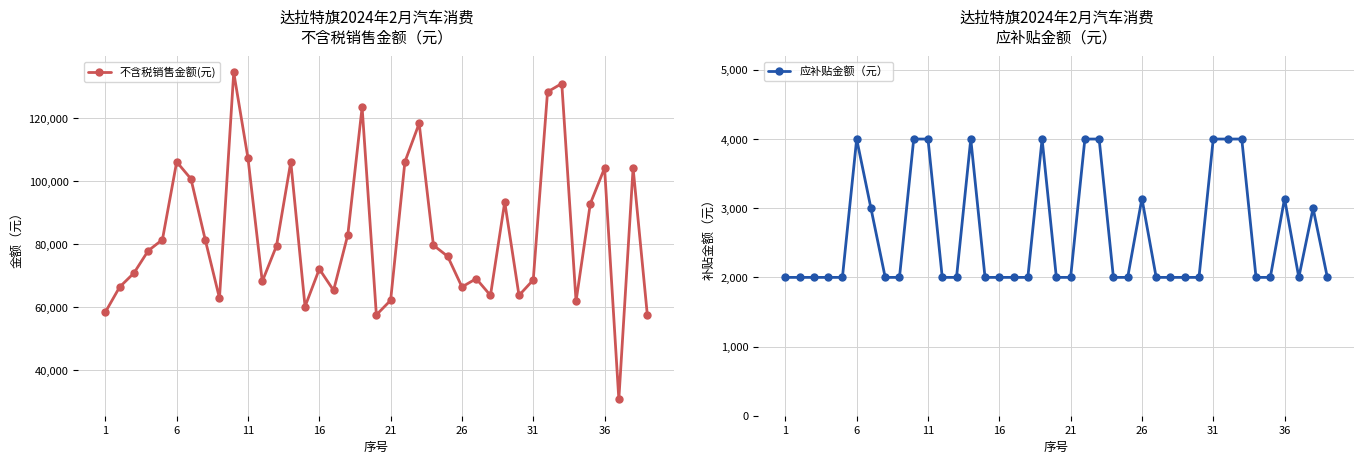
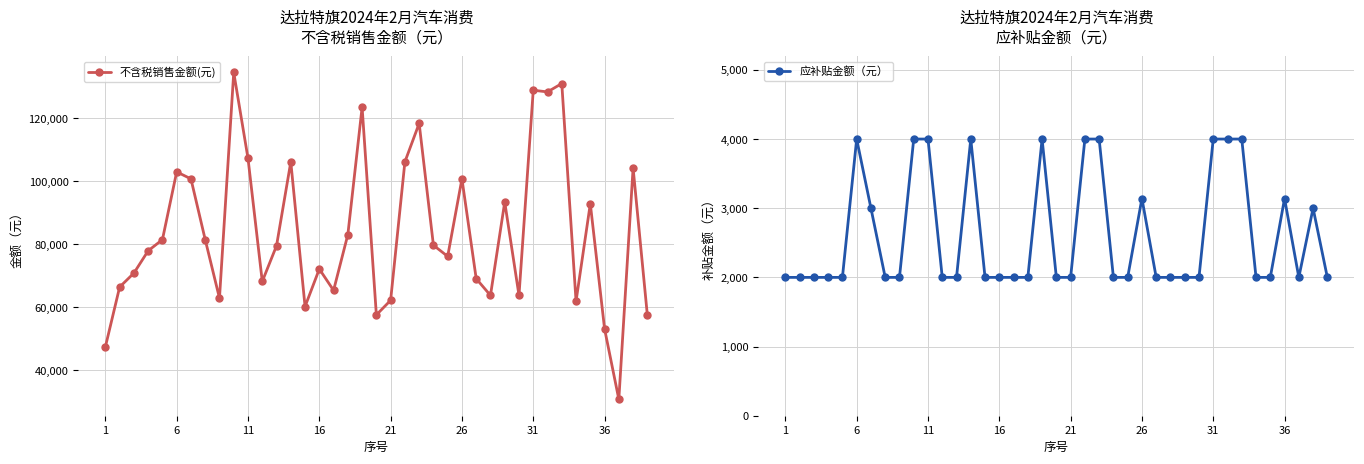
  {
    "达拉特旗2024年2月汽车消费 不含税销售金额（元）": {
-     "1": "58,000",
-     "6": "106,000",
+     "1": "47,000",
+     "6": "103,000",
      "11": "107,000",
      "16": "72,000",
      "21": "62,000",
-     "26": "66,000",
-     "31": "69,000",
-     "36": "104,000"
+     "26": "101,000",
+     "31": "129,000",
+     "36": "53,000"
    },
    "达拉特旗2024年2月汽车消费 应补贴金额（元）": {
      "1": "2,000",
      "6": "4,000",
      "11": "4,000",
      "16": "2,000",
      "21": "2,000",
      "26": "3,100",
      "31": "4,000",
      "36": "3,100"
    }
  }
